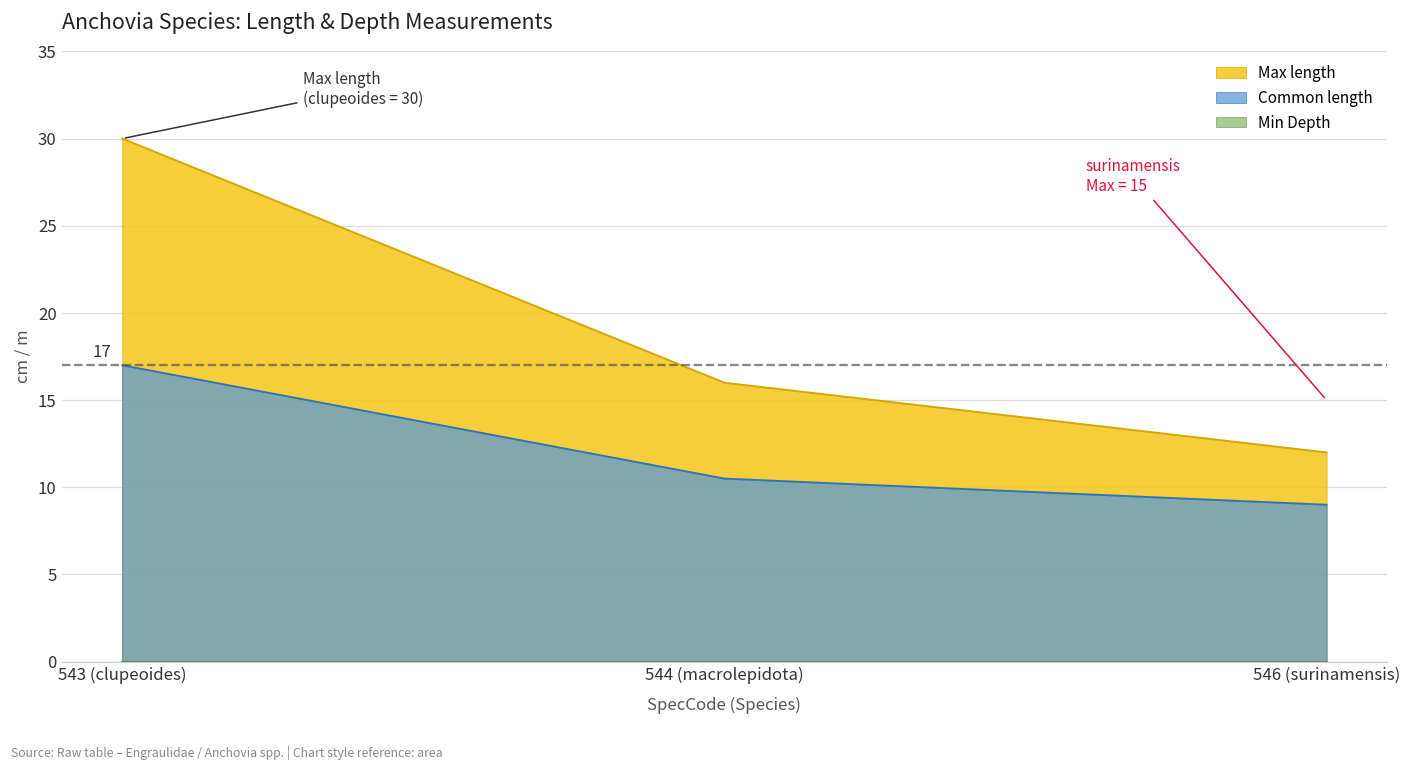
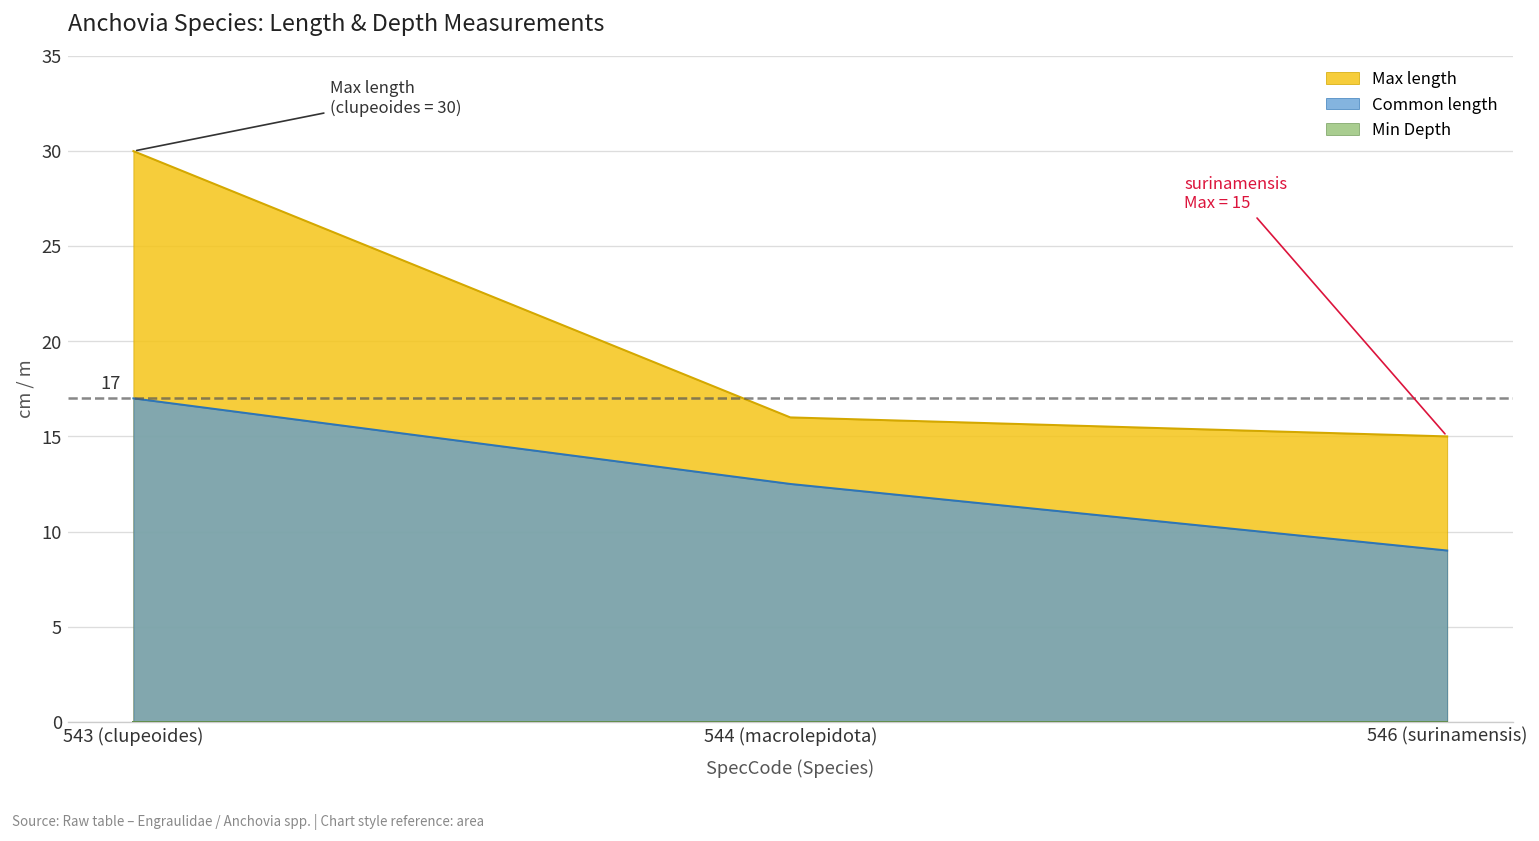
  {
    "Max length": {
      "544 (macrolepidota)": 16,
-     "546 (surinamensis)": 12
+     "546 (surinamensis)": 15
    },
    "Common length": {
-     "544 (macrolepidota)": 10.5,
+     "544 (macrolepidota)": 12.5,
      "546 (surinamensis)": 9.0
    },
    "Min Depth": {
      "543 (clupeoides)": 0.0,
      "544 (macrolepidota)": 0.0,
      "546 (surinamensis)": 0.0
    }
  }
